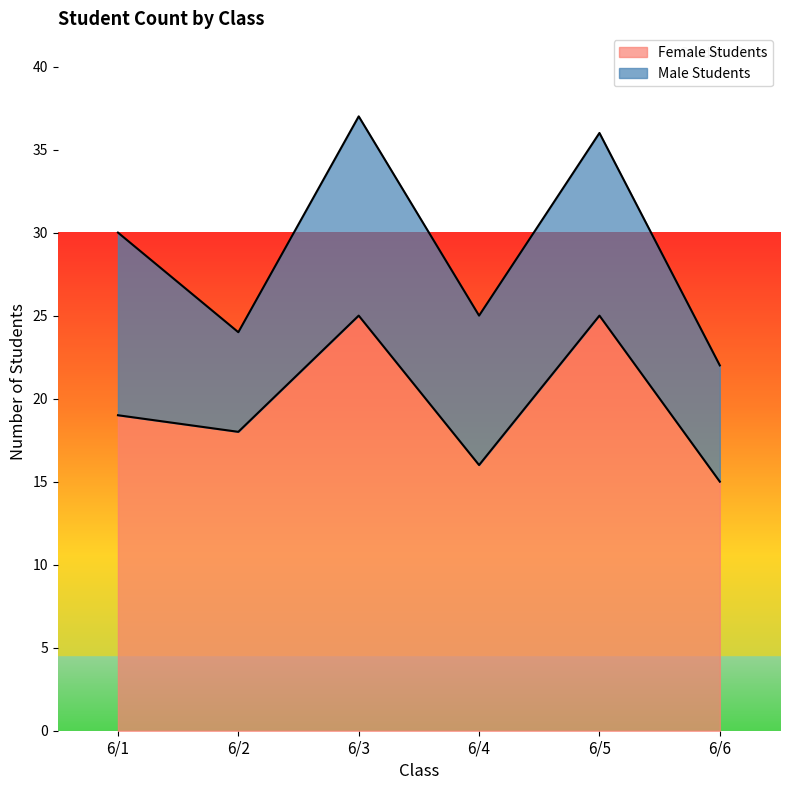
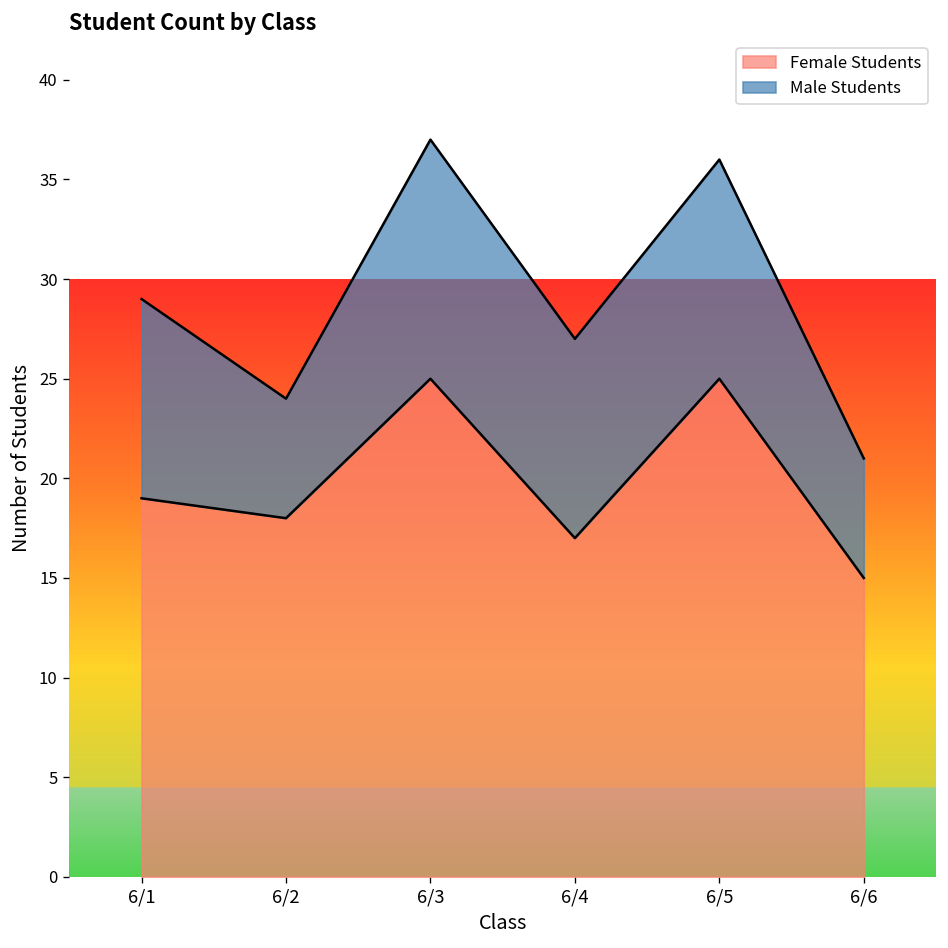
  {
    "Female Students": {
      "6/1": 19,
      "6/2": 18,
      "6/3": 25,
-     "6/4": 16,
+     "6/4": 17,
      "6/5": 25,
      "6/6": 15
    },
    "Male Students": {
-     "6/1": 11,
+     "6/1": 10,
      "6/2": 6,
      "6/3": 12,
-     "6/4": 9,
+     "6/4": 10,
      "6/5": 11,
-     "6/6": 7
+     "6/6": 6
    }
  }
